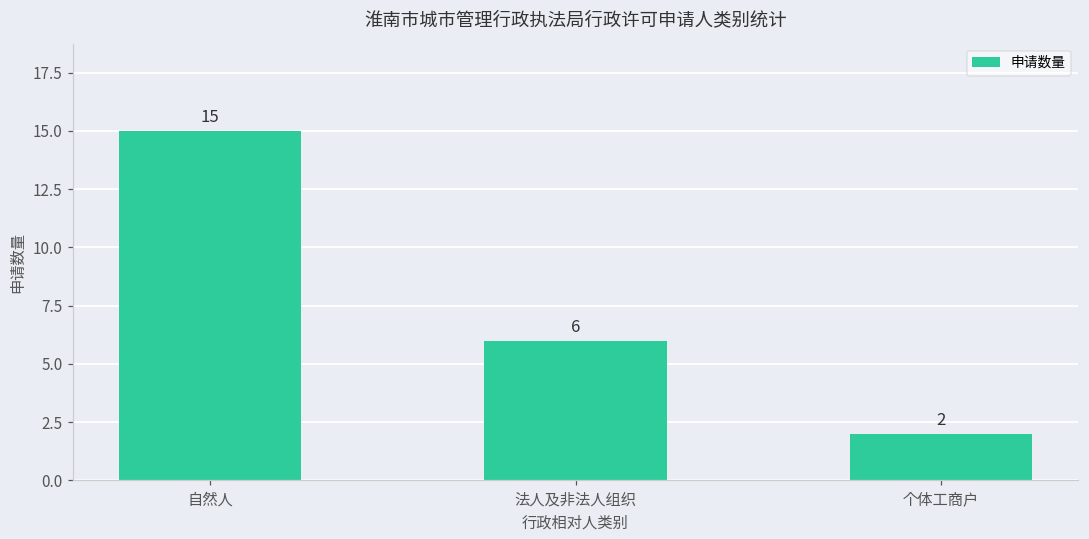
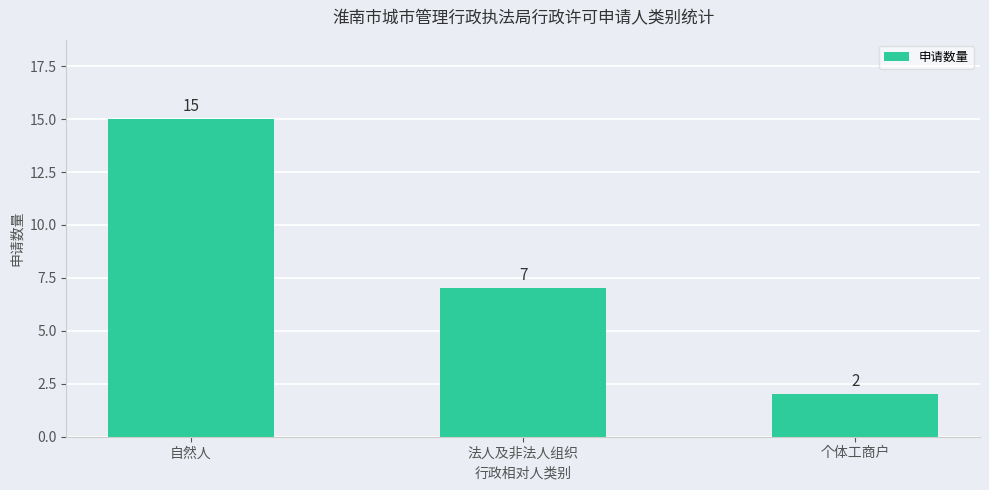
  {
    "自然人": 15,
-   "法人及非法人组织": 6,
+   "法人及非法人组织": 7,
    "个体工商户": 2
  }
